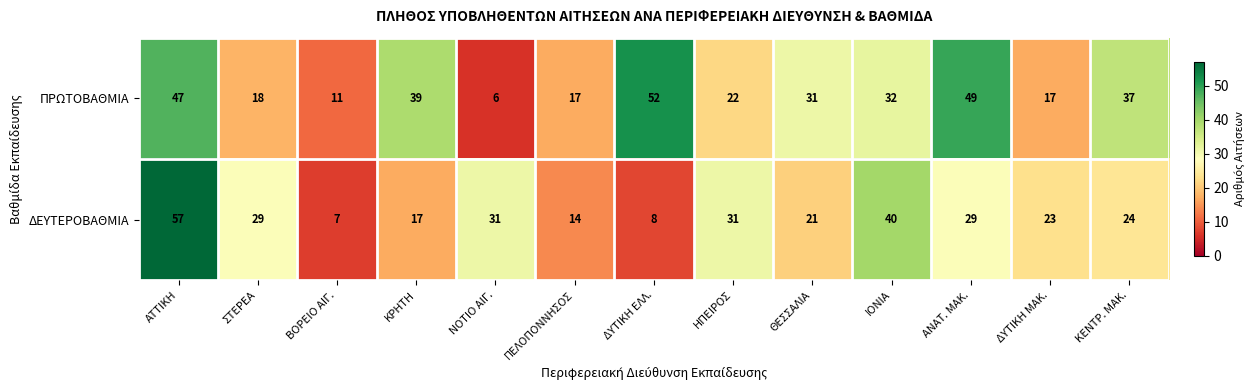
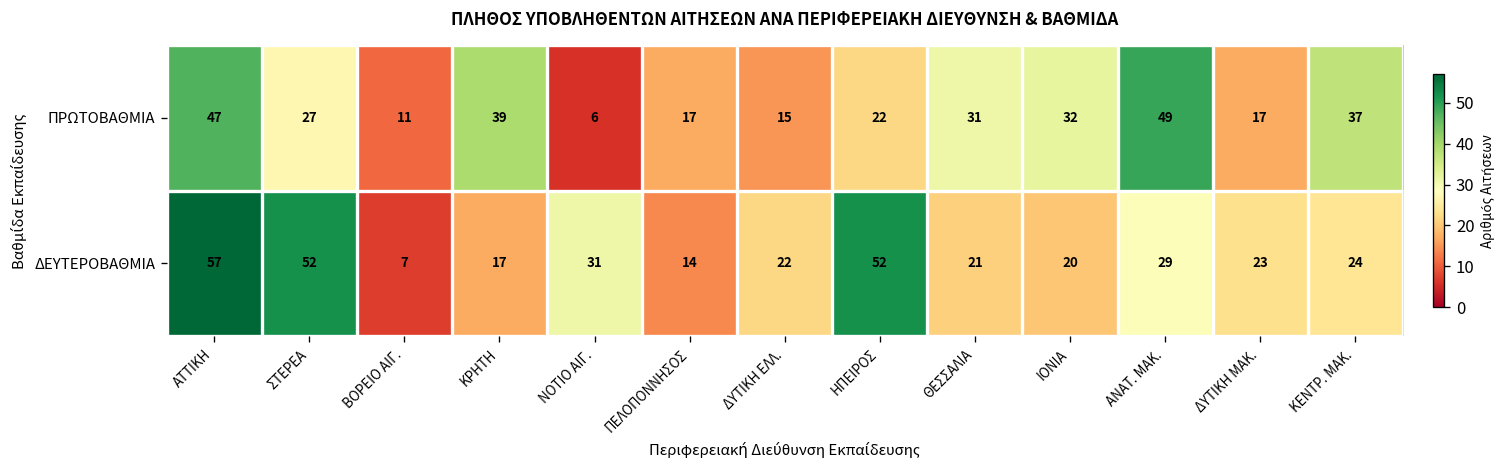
  {
    "ΠΡΩΤΟΒΑΘΜΙΑ": {
      "ΑΤΤΙΚΗ": 47,
-     "ΣΤΕΡΕΑ": 18,
+     "ΣΤΕΡΕΑ": 27,
      "ΒΟΡΕΙΟ ΑΙΓ.": 11,
      "ΚΡΗΤΗ": 39,
      "ΝΟΤΙΟ ΑΙΓ.": 6,
      "ΠΕΛΟΠΟΝΝΗΣΟΣ": 17,
-     "ΔΥΤΙΚΗ ΕΛΛ.": 52,
+     "ΔΥΤΙΚΗ ΕΛΛ.": 15,
      "ΗΠΕΙΡΟΣ": 22,
      "ΘΕΣΣΑΛΙΑ": 31,
      "ΙΟΝΙΑ": 32,
      "ΑΝΑΤ. ΜΑΚ.": 49,
      "ΔΥΤΙΚΗ ΜΑΚ.": 17,
      "ΚΕΝΤΡ. ΜΑΚ.": 37
    },
    "ΔΕΥΤΕΡΟΒΑΘΜΙΑ": {
      "ΑΤΤΙΚΗ": 57,
-     "ΣΤΕΡΕΑ": 29,
+     "ΣΤΕΡΕΑ": 52,
      "ΒΟΡΕΙΟ ΑΙΓ.": 7,
      "ΚΡΗΤΗ": 17,
      "ΝΟΤΙΟ ΑΙΓ.": 31,
      "ΠΕΛΟΠΟΝΝΗΣΟΣ": 14,
-     "ΔΥΤΙΚΗ ΕΛΛ.": 8,
-     "ΗΠΕΙΡΟΣ": 31,
+     "ΔΥΤΙΚΗ ΕΛΛ.": 22,
+     "ΗΠΕΙΡΟΣ": 52,
      "ΘΕΣΣΑΛΙΑ": 21,
-     "ΙΟΝΙΑ": 40,
+     "ΙΟΝΙΑ": 20,
      "ΑΝΑΤ. ΜΑΚ.": 29,
      "ΔΥΤΙΚΗ ΜΑΚ.": 23,
      "ΚΕΝΤΡ. ΜΑΚ.": 24
    }
  }
